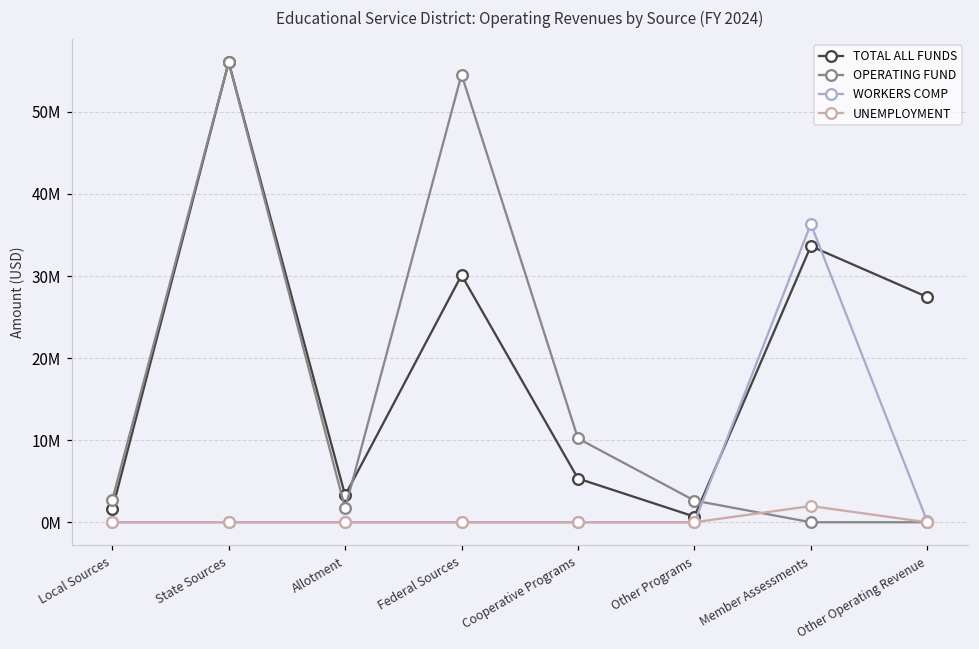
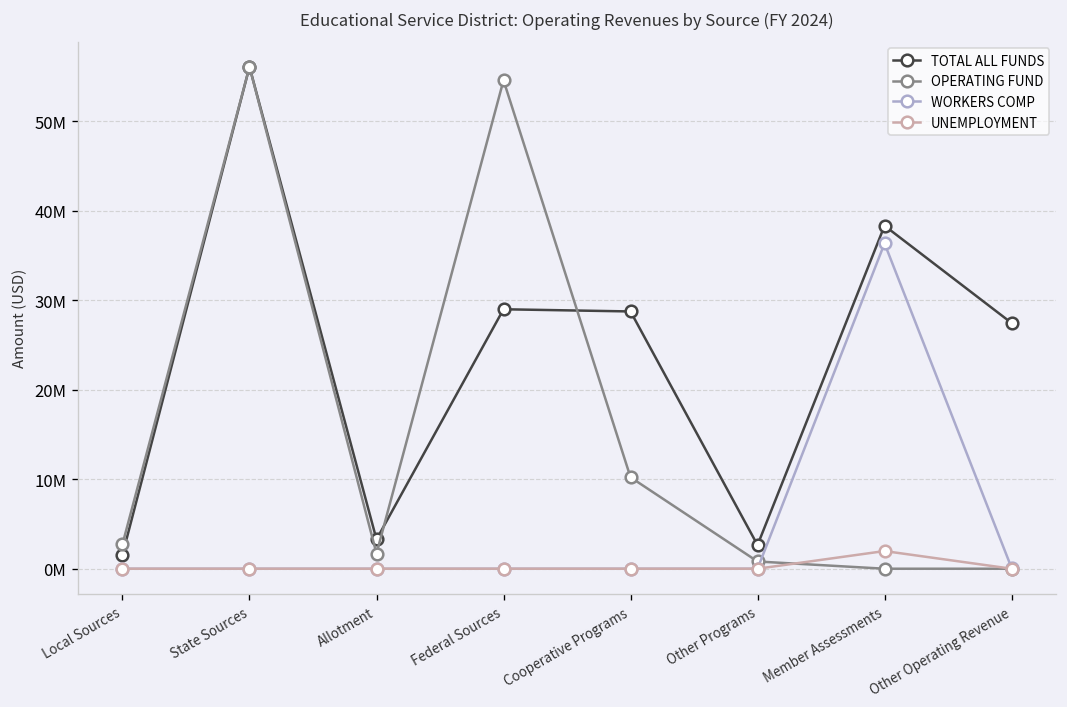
  {
    "TOTAL ALL FUNDS": {
      "Local Sources": 2000000,
      "Allotment": 3000000,
-     "Federal Sources": 30000000,
-     "Cooperative Programs": 5000000,
-     "Other Programs": 1000000,
-     "Member Assessments": 34000000,
+     "Federal Sources": 29000000,
+     "Cooperative Programs": 29000000,
+     "Other Programs": 3000000,
+     "Member Assessments": 38000000,
      "Other Operating Revenue": 27000000
    },
    "OPERATING FUND": {
      "Local Sources": 3000000,
      "Allotment": 2000000,
      "Federal Sources": 55000000,
      "Cooperative Programs": 10000000,
-     "Other Programs": 3000000,
+     "Other Programs": 1000000,
      "Member Assessments": 0
    }
  }
